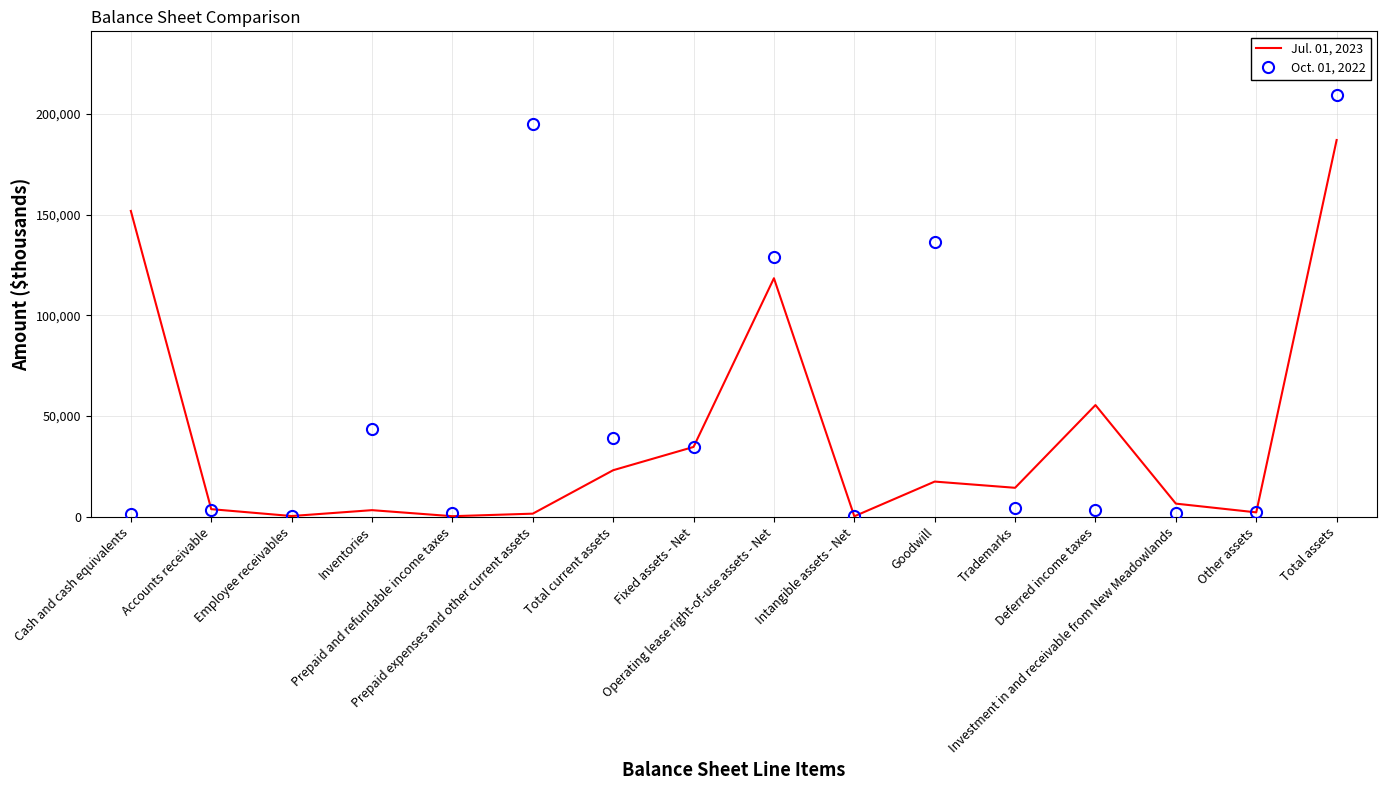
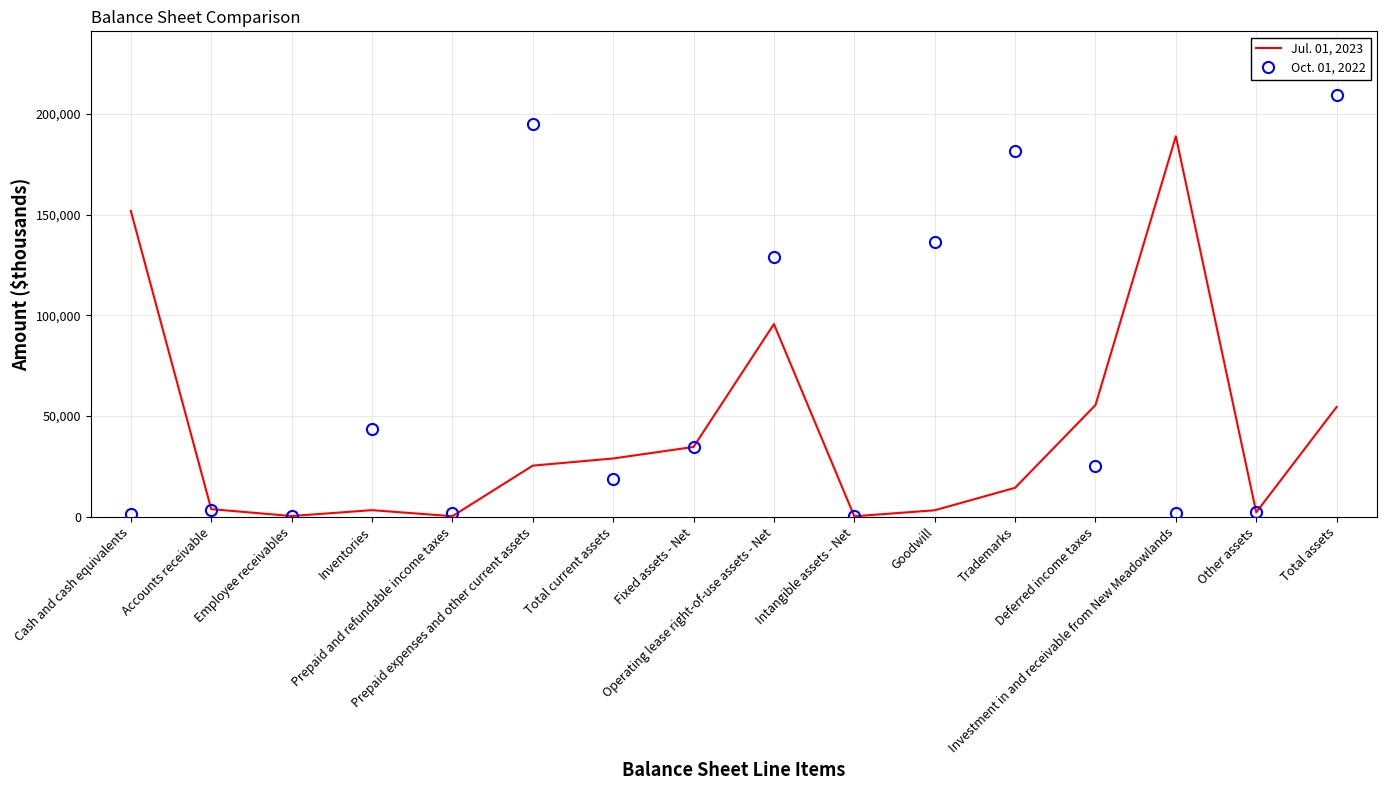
  {
    "Jul. 01, 2023": {
      "Cash and cash equivalents": "152,000",
      "Inventories": "3,000",
      "Prepaid and refundable income taxes": "0",
-     "Prepaid expenses and other current assets": "2,000",
-     "Total current assets": "23,000",
-     "Operating lease right-of-use assets - Net": "118,000",
-     "Goodwill": "17,000",
+     "Prepaid expenses and other current assets": "25,000",
+     "Total current assets": "29,000",
+     "Operating lease right-of-use assets - Net": "96,000",
+     "Goodwill": "3,000",
      "Trademarks": "14,000",
      "Deferred income taxes": "55,000",
-     "Investment in and receivable from New Meadowlands": "6,000",
-     "Total assets": "187,000"
+     "Investment in and receivable from New Meadowlands": "189,000",
+     "Total assets": "54,000"
    },
    "Oct. 01, 2022": {
      "Cash and cash equivalents": "1,000",
      "Inventories": "43,000",
      "Prepaid and refundable income taxes": "2,000",
      "Prepaid expenses and other current assets": "195,000",
-     "Total current assets": "39,000",
+     "Total current assets": "19,000",
      "Operating lease right-of-use assets - Net": "129,000",
      "Goodwill": "137,000",
-     "Trademarks": "4,000",
-     "Deferred income taxes": "3,000",
+     "Trademarks": "182,000",
+     "Deferred income taxes": "25,000",
      "Investment in and receivable from New Meadowlands": "2,000",
      "Total assets": "210,000"
    }
  }
